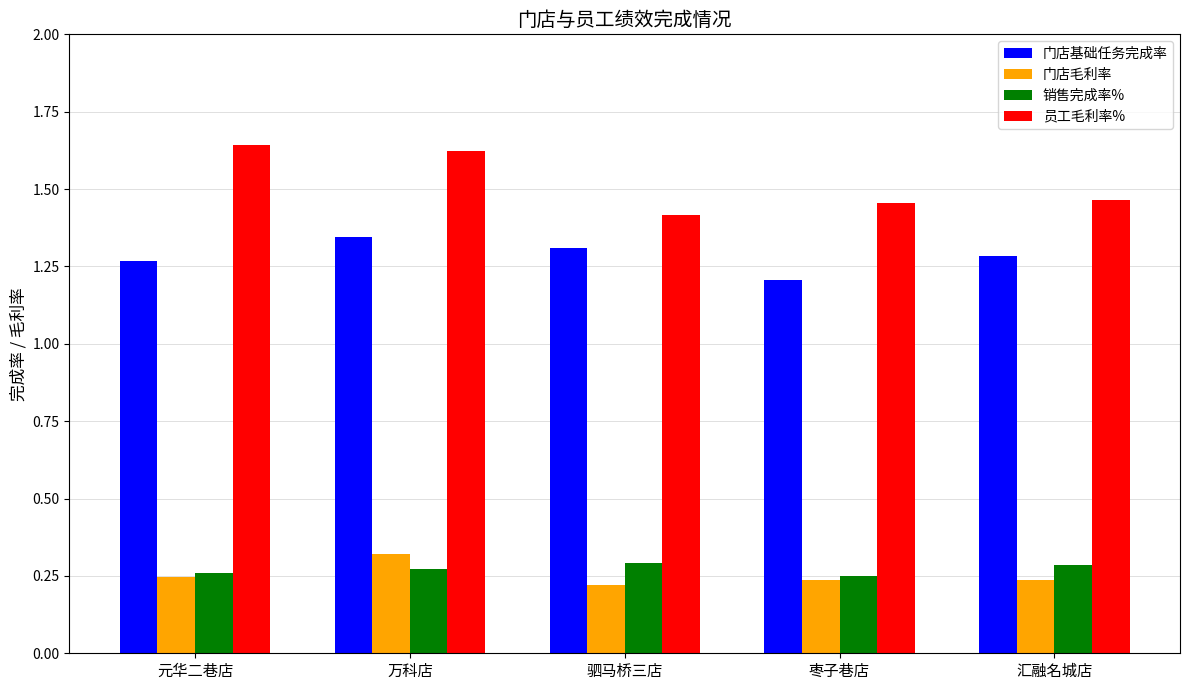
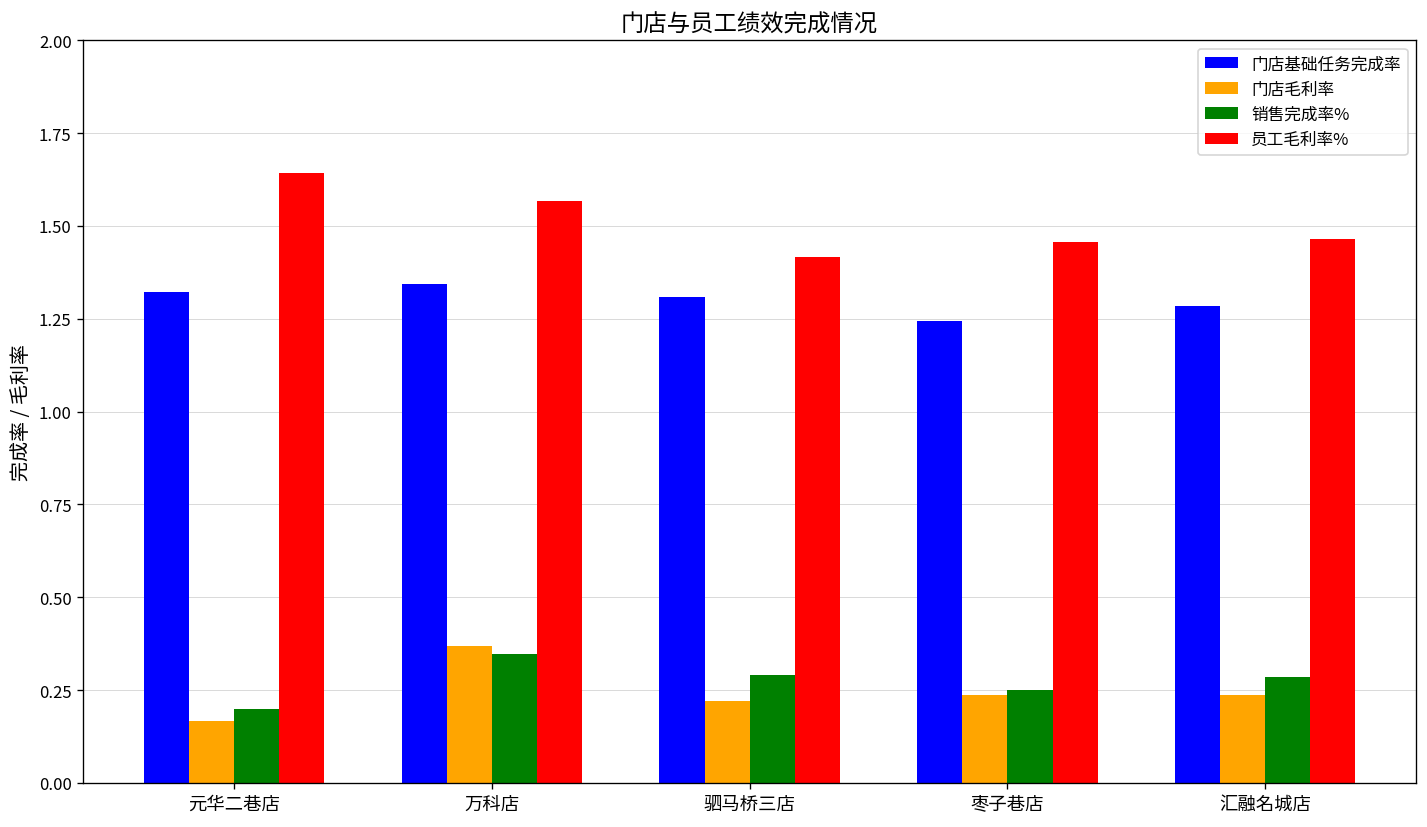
  {
    "门店基础任务完成率": {
-     "元华二巷店": 1.27,
+     "元华二巷店": 1.32,
      "万科店": 1.34,
      "驷马桥三店": 1.31,
-     "枣子巷店": 1.20,
+     "枣子巷店": 1.24,
      "汇融名城店": 1.28
    },
    "门店毛利率": {
-     "元华二巷店": 0.25,
-     "万科店": 0.32,
+     "元华二巷店": 0.17,
+     "万科店": 0.37,
      "驷马桥三店": 0.22,
      "枣子巷店": 0.24,
      "汇融名城店": 0.24
    },
    "销售完成率%": {
-     "元华二巷店": 0.26,
-     "万科店": 0.27,
+     "元华二巷店": 0.20,
+     "万科店": 0.35,
      "驷马桥三店": 0.29,
      "枣子巷店": 0.25,
      "汇融名城店": 0.28
    },
    "员工毛利率%": {
      "元华二巷店": 1.64,
-     "万科店": 1.62,
+     "万科店": 1.57,
      "驷马桥三店": 1.42,
      "枣子巷店": 1.46,
      "汇融名城店": 1.47
    }
  }
